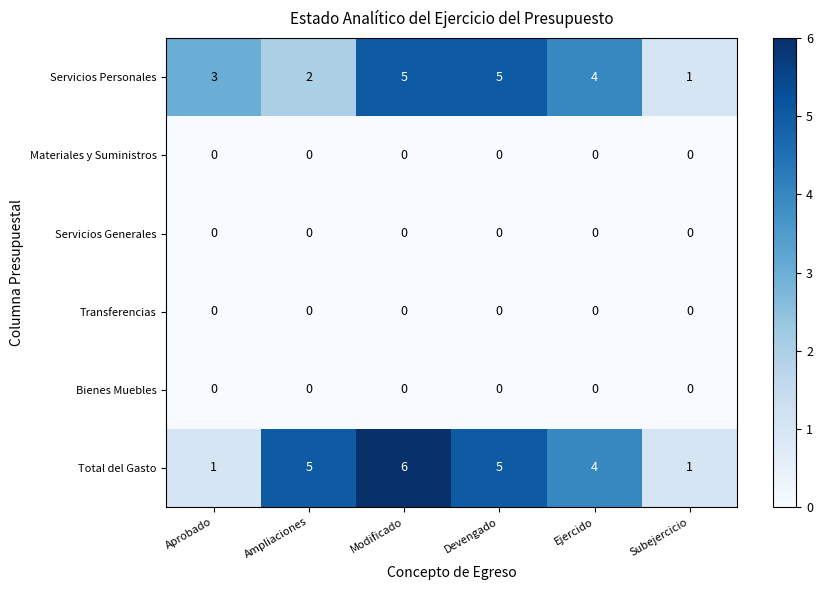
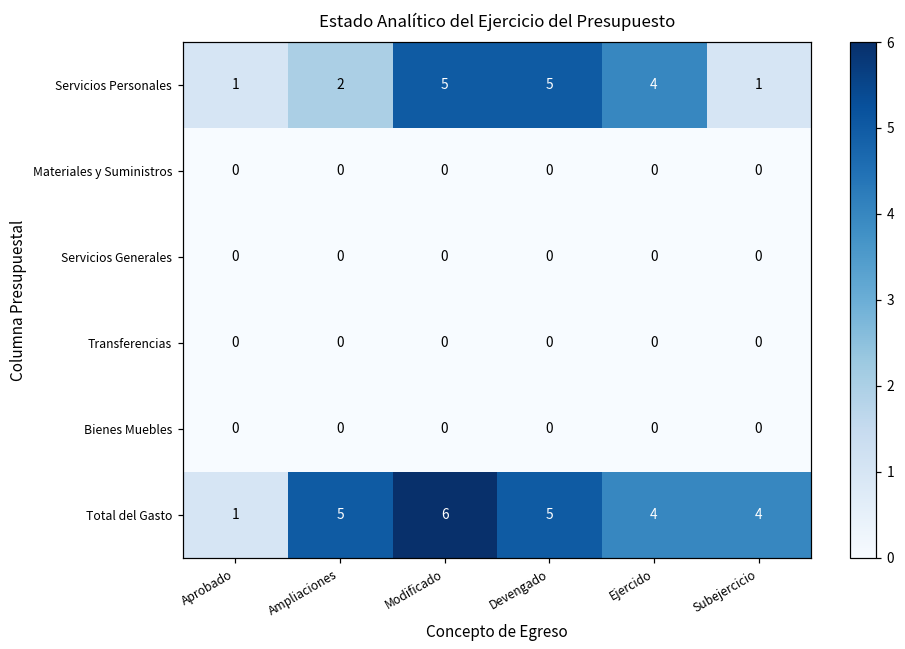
  {
    "Servicios Personales": {
-     "Aprobado": 3,
+     "Aprobado": 1,
      "Ampliaciones": 2,
      "Modificado": 5,
      "Devengado": 5,
      "Ejercido": 4,
      "Subejercicio": 1
    },
    "Materiales y Suministros": {
      "Aprobado": 0,
      "Ampliaciones": 0,
      "Modificado": 0,
      "Devengado": 0,
      "Ejercido": 0,
      "Subejercicio": 0
    },
    "Servicios Generales": {
      "Aprobado": 0,
      "Ampliaciones": 0,
      "Modificado": 0,
      "Devengado": 0,
      "Ejercido": 0,
      "Subejercicio": 0
    },
    "Transferencias": {
      "Aprobado": 0,
      "Ampliaciones": 0,
      "Modificado": 0,
      "Devengado": 0,
      "Ejercido": 0,
      "Subejercicio": 0
    },
    "Bienes Muebles": {
      "Aprobado": 0,
      "Ampliaciones": 0,
      "Modificado": 0,
      "Devengado": 0,
      "Ejercido": 0,
      "Subejercicio": 0
    },
    "Total del Gasto": {
      "Aprobado": 1,
      "Ampliaciones": 5,
      "Modificado": 6,
      "Devengado": 5,
      "Ejercido": 4,
-     "Subejercicio": 1
+     "Subejercicio": 4
    }
  }
